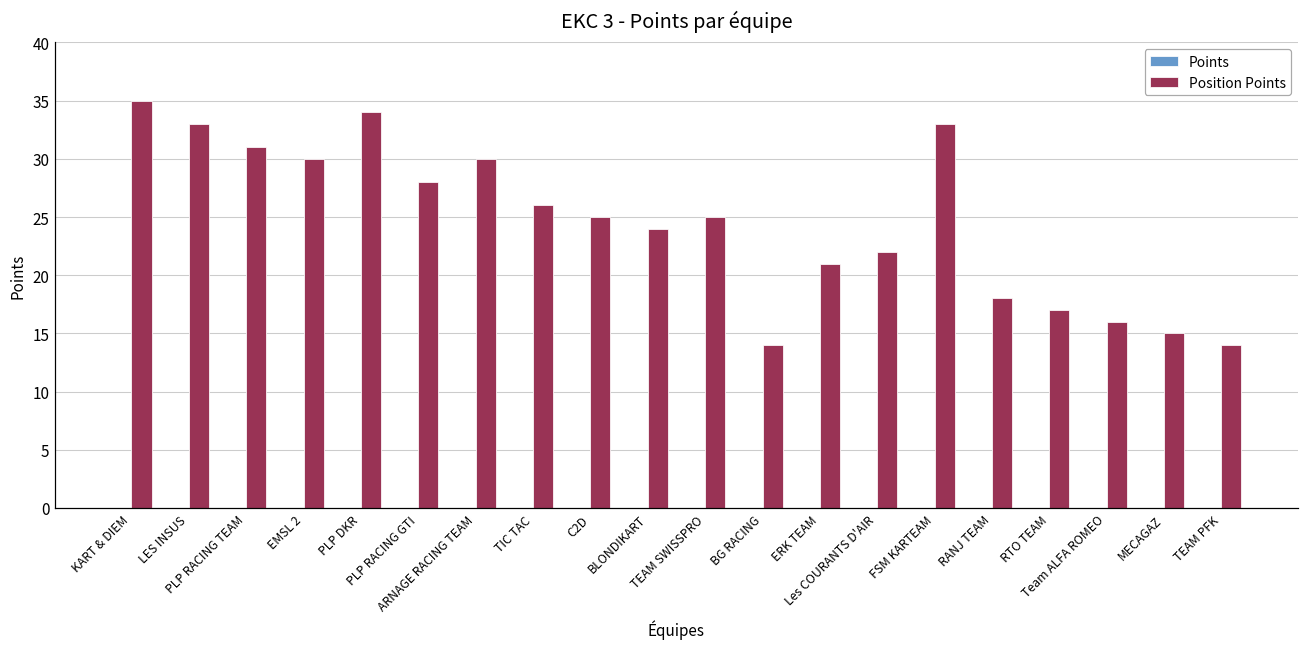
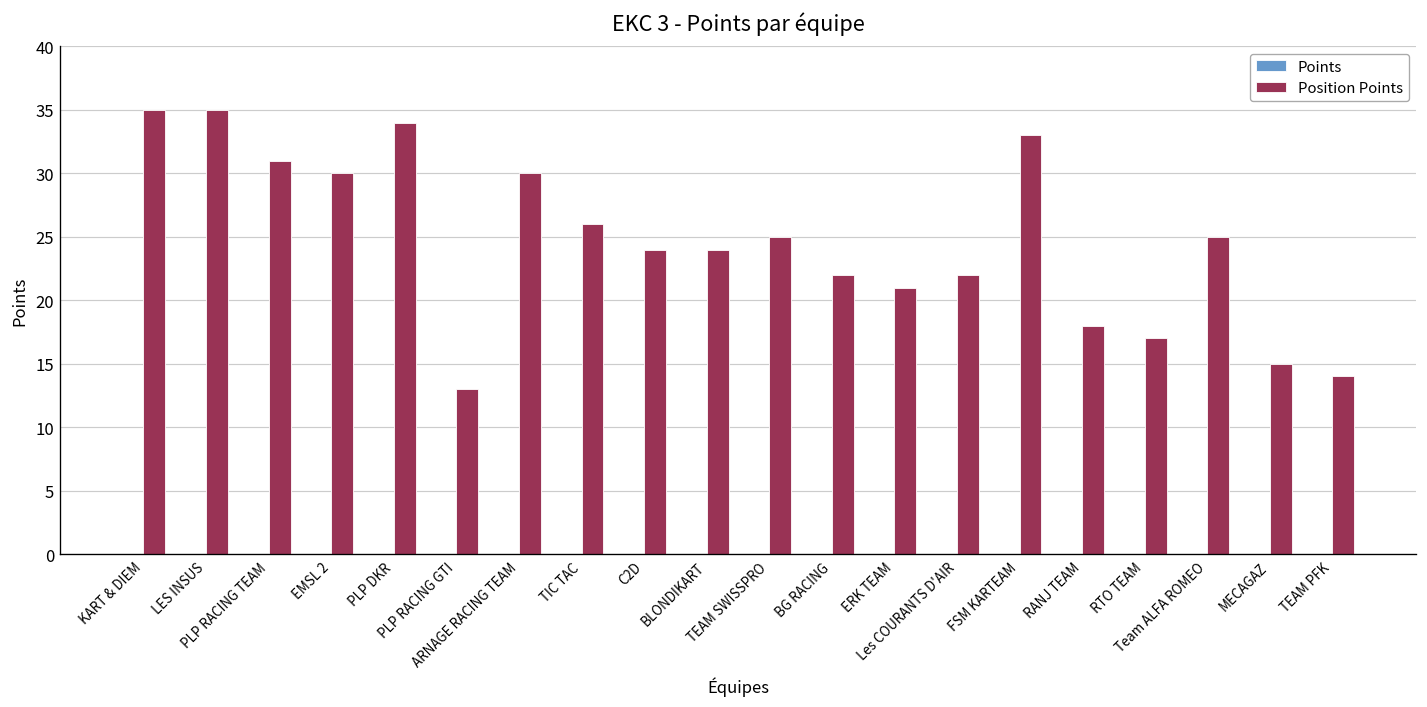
  {
    "Points": {
      "KART & DIEM": 0,
      "LES INSUS": 0,
      "PLP RACING TEAM": 0,
      "EMSL 2": 0,
      "PLP DKR": 0,
      "PLP RACING GTI": 0,
      "ARNAGE RACING TEAM": 0,
      "TIC TAC": 0,
      "C2D": 0,
      "BLONDIKART": 0,
      "TEAM SWISSPRO": 0,
      "BG RACING": 0,
      "ERK TEAM": 0,
      "Les COURANTS D'AIR": 0,
      "FSM KARTEAM": 0,
      "RANJ TEAM": 0,
      "RTO TEAM": 0,
      "Team ALFA ROMEO": 0,
      "MECAGAZ": 0,
      "TEAM PFK": 0
    },
    "Position Points": {
      "KART & DIEM": 35,
-     "LES INSUS": 33,
+     "LES INSUS": 35,
      "PLP RACING TEAM": 31,
      "EMSL 2": 30,
      "PLP DKR": 34,
-     "PLP RACING GTI": 28,
+     "PLP RACING GTI": 13,
      "ARNAGE RACING TEAM": 30,
      "TIC TAC": 26,
-     "C2D": 25,
+     "C2D": 24,
      "BLONDIKART": 24,
      "TEAM SWISSPRO": 25,
-     "BG RACING": 14,
+     "BG RACING": 22,
      "ERK TEAM": 21,
      "Les COURANTS D'AIR": 22,
      "FSM KARTEAM": 33,
      "RANJ TEAM": 18,
      "RTO TEAM": 17,
-     "Team ALFA ROMEO": 16,
+     "Team ALFA ROMEO": 25,
      "MECAGAZ": 15,
      "TEAM PFK": 14
    }
  }
